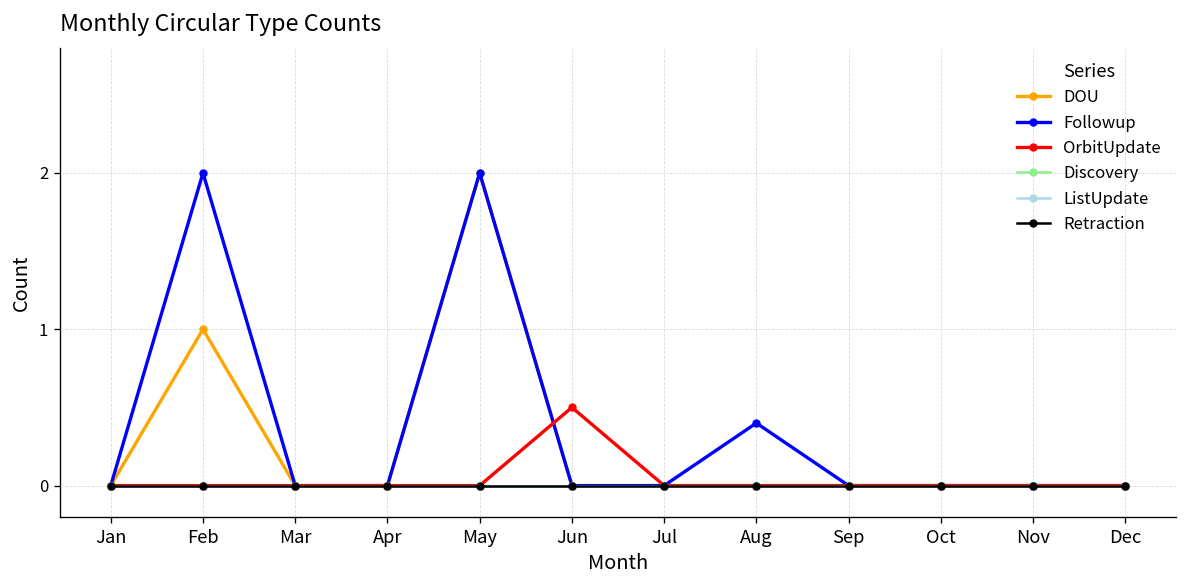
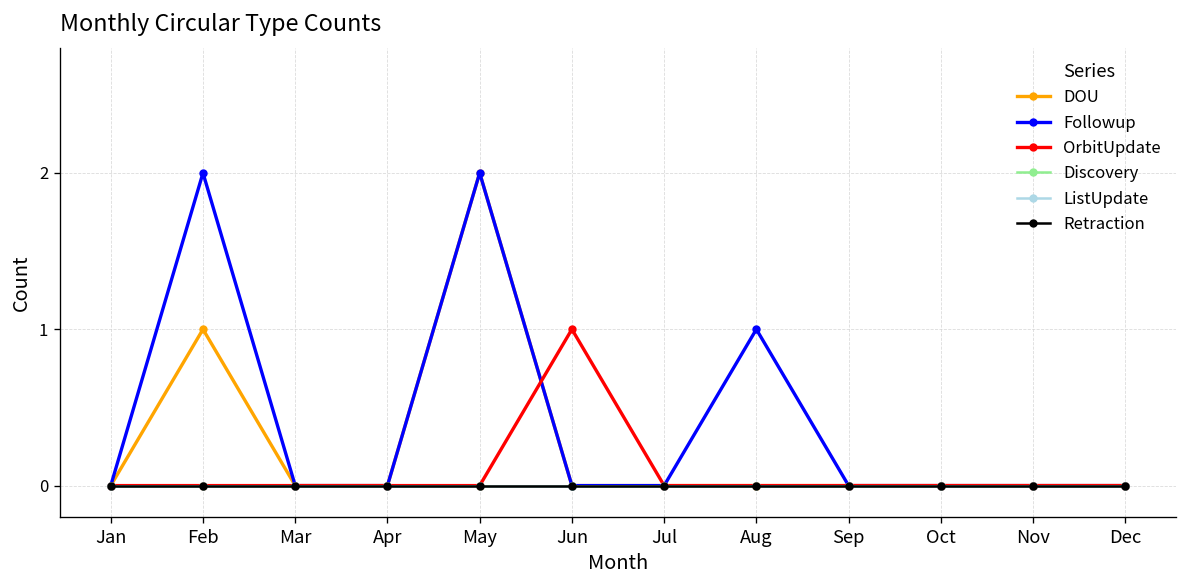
  {
    "DOU": {
      "Feb": 1.0
    },
    "Followup": {
      "Feb": 2.0,
-     "Aug": 0.4
+     "Aug": 1.0
    },
    "OrbitUpdate": {
-     "Jun": 0.5
+     "Jun": 1.0
    }
  }
